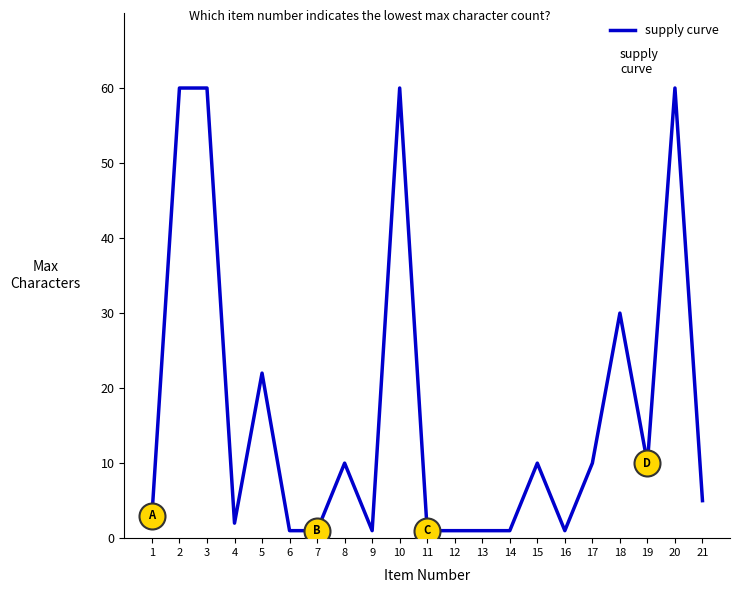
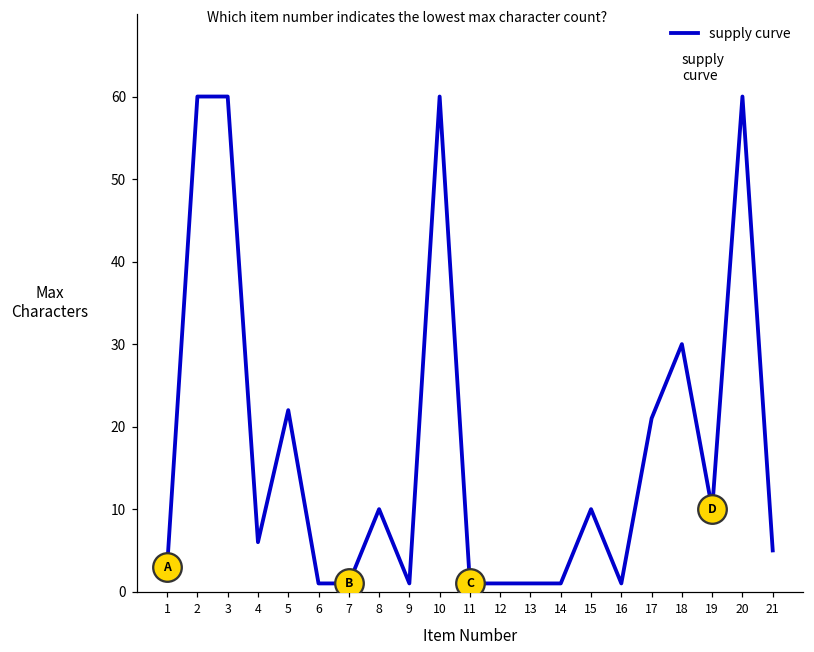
  {
    "supply curve": {
      "2": 60,
      "3": 60,
-     "4": 2,
+     "4": 6,
      "5": 22,
      "6": 1,
      "8": 10,
      "9": 1,
      "10": 60,
      "12": 1,
      "13": 1,
      "14": 1,
      "15": 10,
      "16": 1,
-     "17": 10,
+     "17": 21,
      "18": 30,
      "20": 60,
      "21": 5
    }
  }
